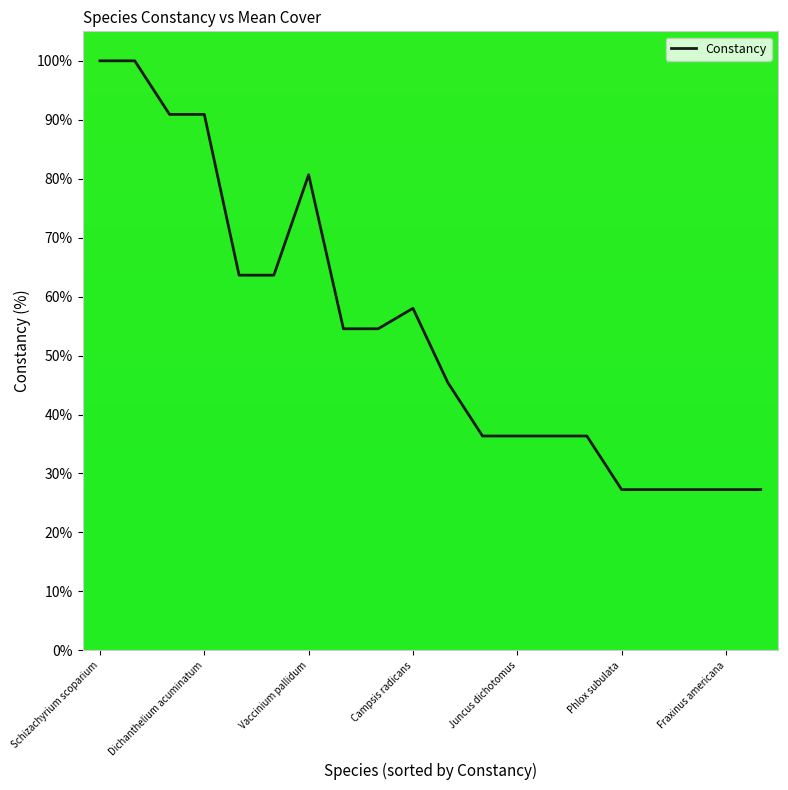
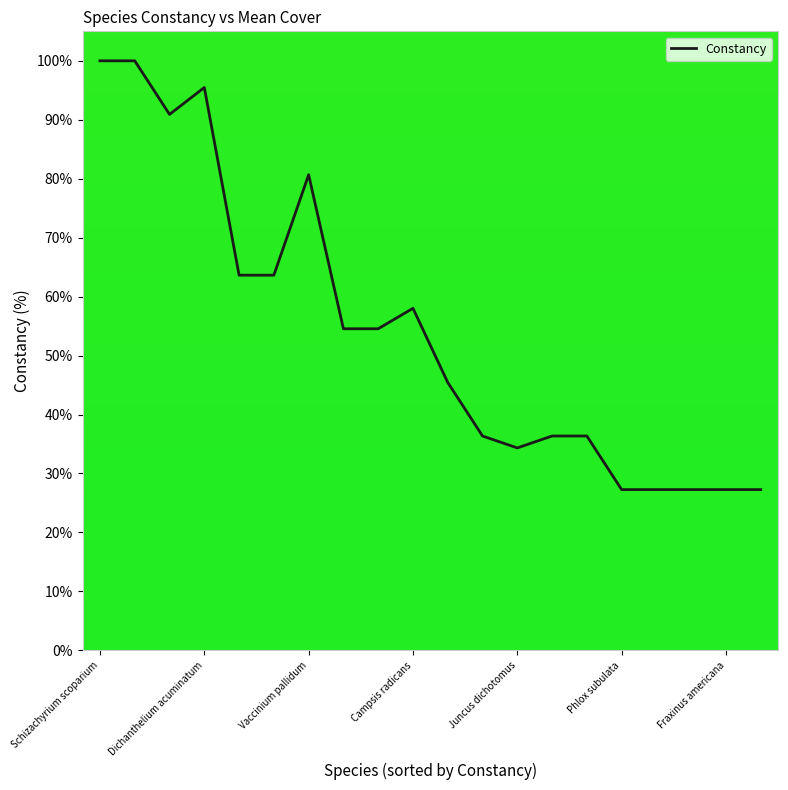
  {
    "Schizachyrium scoparium": "100%",
-   "Dichanthelium acuminatum": "91%",
+   "Dichanthelium acuminatum": "95%",
    "Vaccinium pallidum": "81%",
    "Campsis radicans": "58%",
-   "Juncus dichotomus": "36%",
+   "Juncus dichotomus": "34%",
    "Phlox subulata": "27%",
    "Fraxinus americana": "27%"
  }
